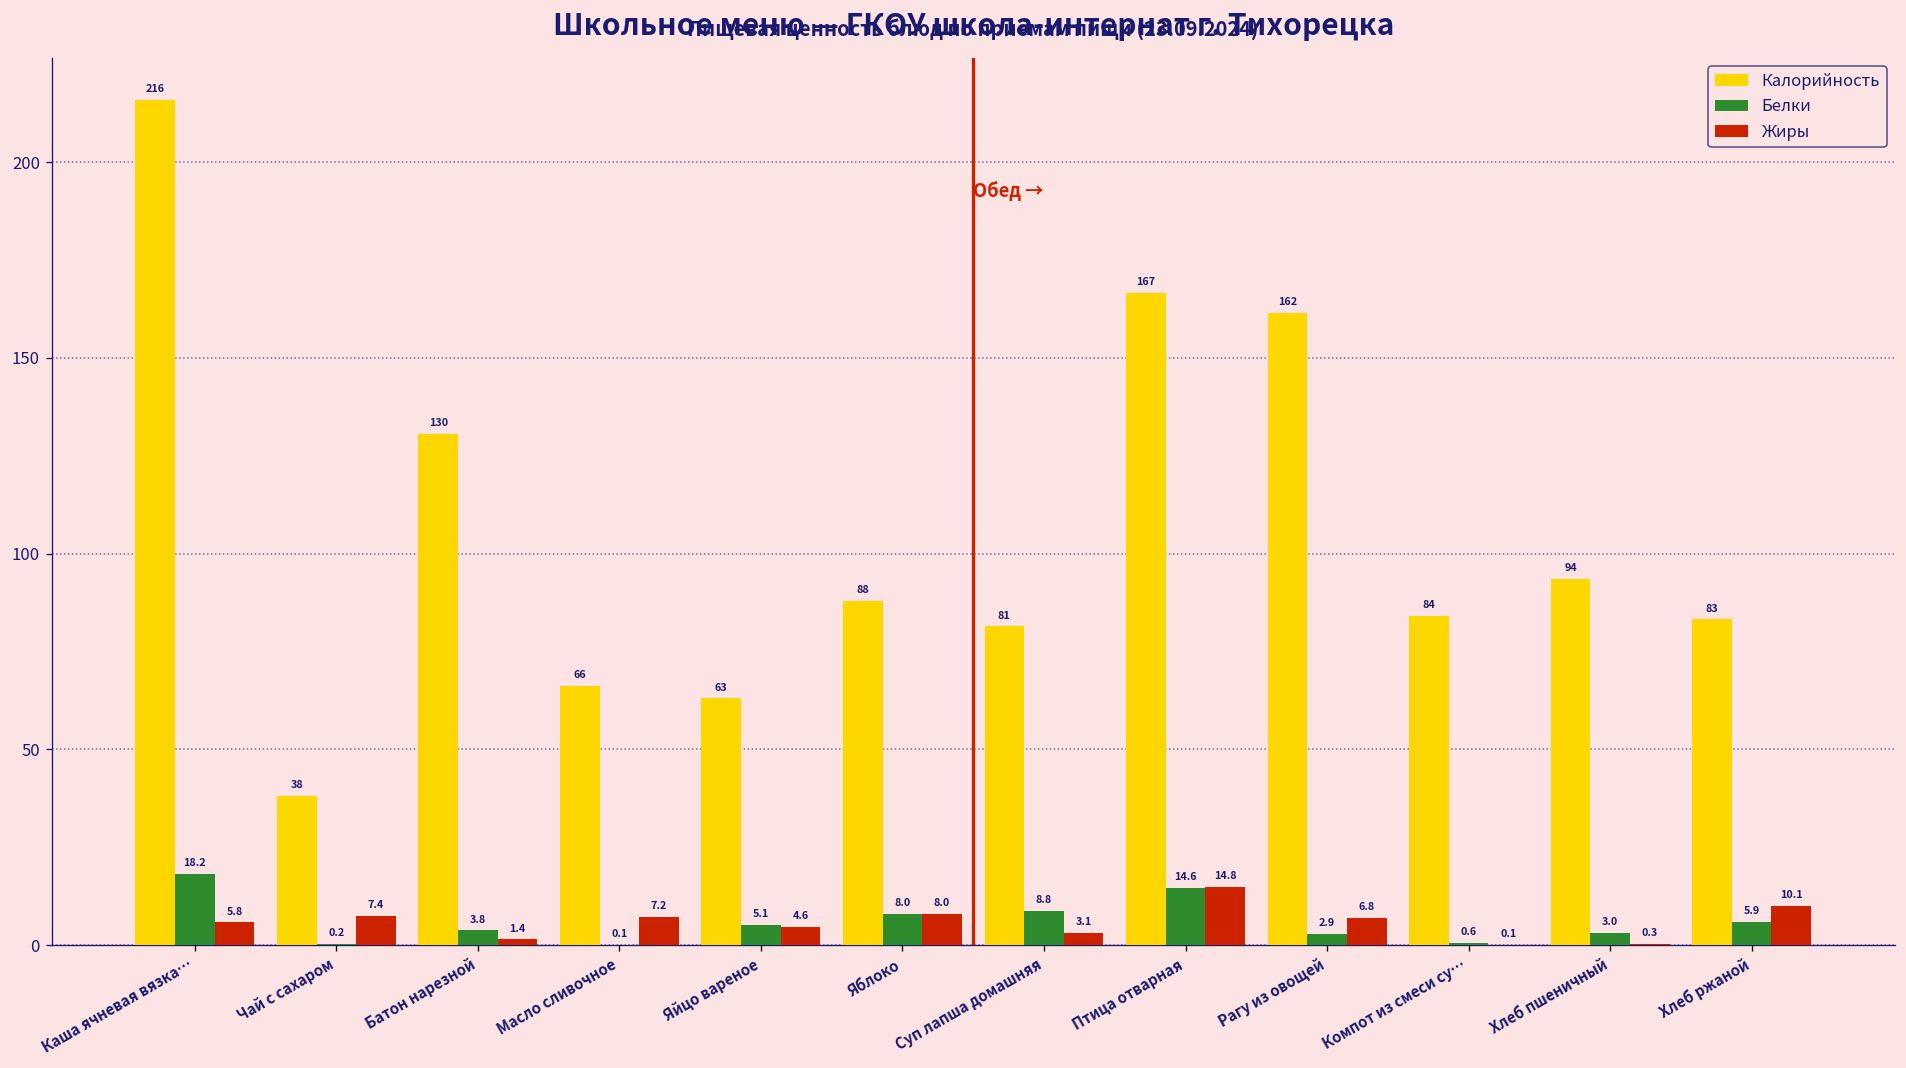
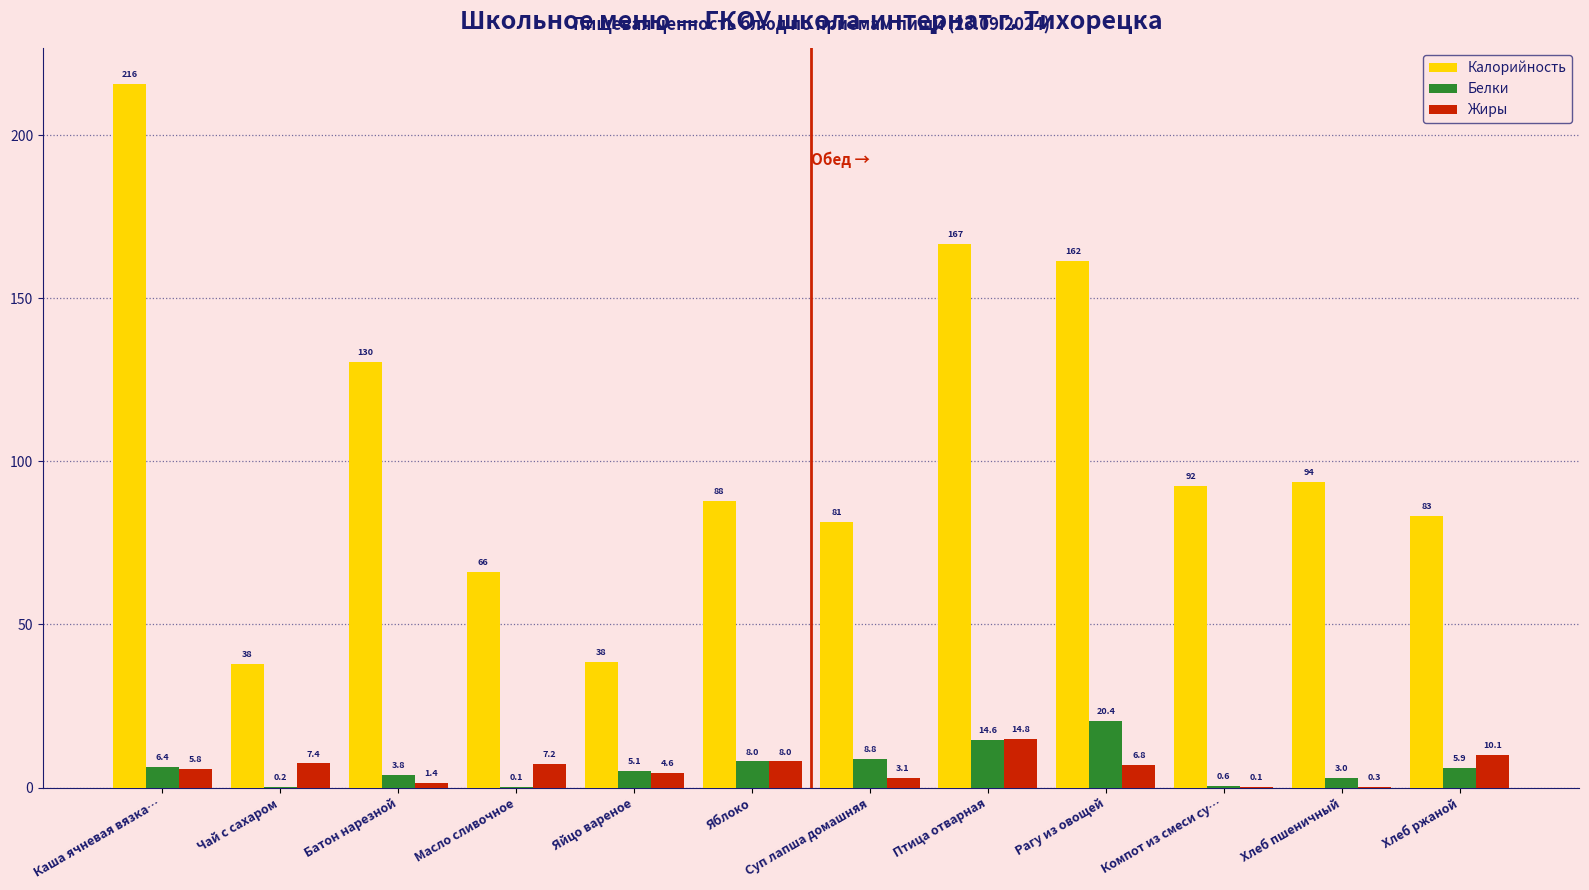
  {
    "Калорийность": {
      "Каша ячневая вязка…": 216,
      "Чай с сахаром": 38,
      "Батон нарезной": 130,
      "Масло сливочное": 66,
-     "Яйцо вареное": 63,
+     "Яйцо вареное": 38,
      "Яблоко": 88,
      "Суп лапша домашняя": 81,
      "Птица отварная": 167,
      "Рагу из овощей": 162,
-     "Компот из смеси су…": 84,
+     "Компот из смеси су…": 92,
      "Хлеб пшеничный": 94,
      "Хлеб ржаной": 83
    },
    "Белки": {
-     "Каша ячневая вязка…": 18.2,
+     "Каша ячневая вязка…": 6.4,
      "Чай с сахаром": 0.2,
      "Батон нарезной": 3.8,
      "Масло сливочное": 0.1,
      "Яйцо вареное": 5.1,
      "Яблоко": 8.0,
      "Суп лапша домашняя": 8.8,
      "Птица отварная": 14.6,
-     "Рагу из овощей": 2.9,
+     "Рагу из овощей": 20.4,
      "Компот из смеси су…": 0.6,
      "Хлеб пшеничный": 3.0,
      "Хлеб ржаной": 5.9
    },
    "Жиры": {
      "Каша ячневая вязка…": 5.8,
      "Чай с сахаром": 7.4,
      "Батон нарезной": 1.4,
      "Масло сливочное": 7.2,
      "Яйцо вареное": 4.6,
      "Яблоко": 8.0,
      "Суп лапша домашняя": 3.1,
      "Птица отварная": 14.8,
      "Рагу из овощей": 6.8,
      "Компот из смеси су…": 0.1,
      "Хлеб пшеничный": 0.3,
      "Хлеб ржаной": 10.1
    }
  }
